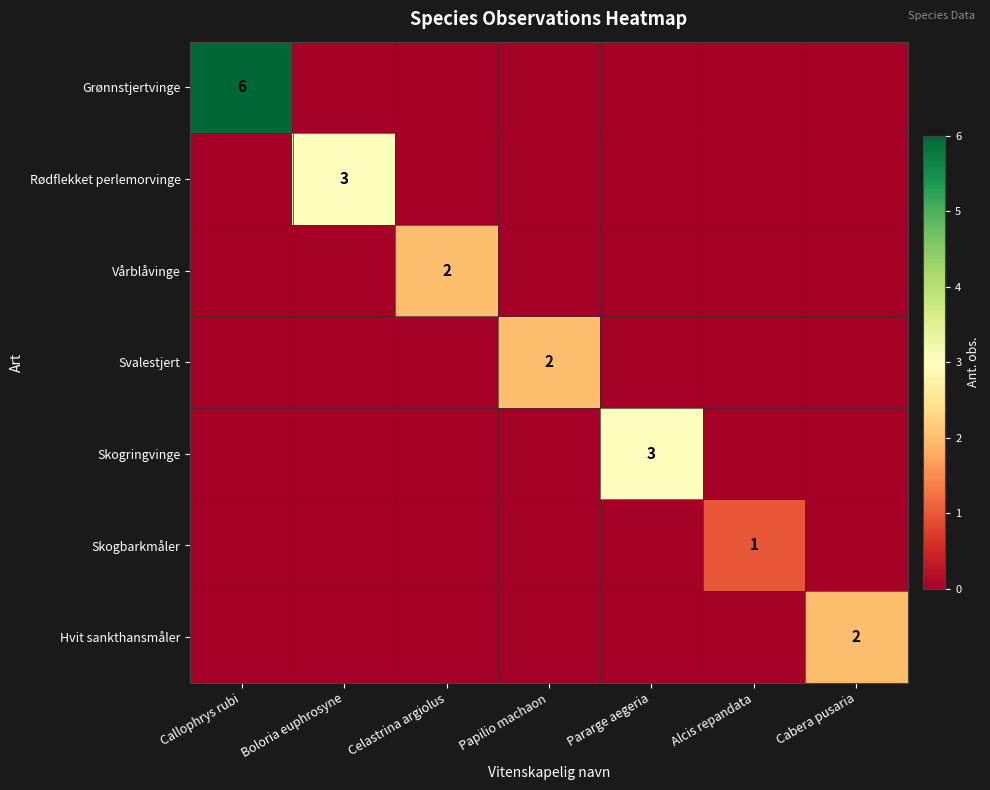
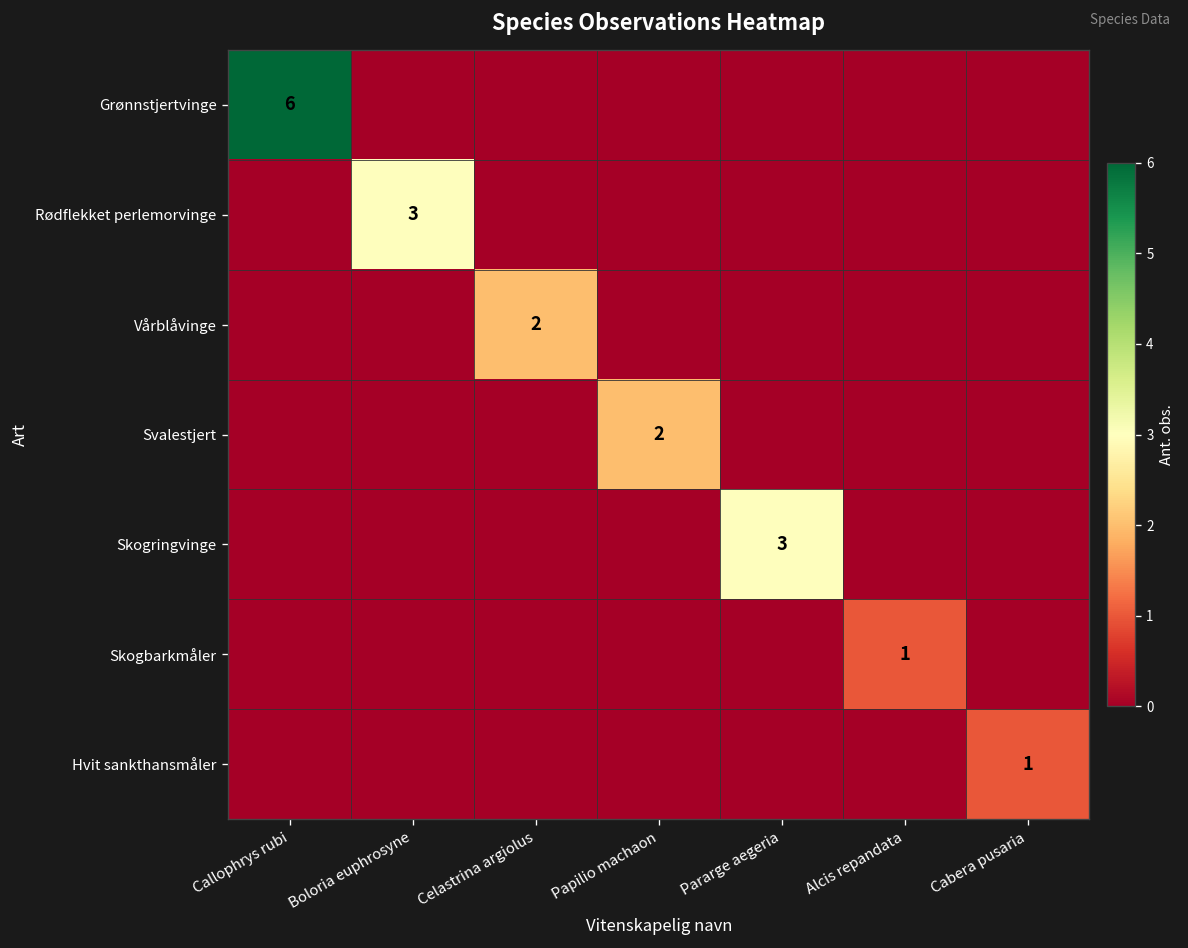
  {
    "Grønnstjertvinge": {
      "Callophrys rubi": 6
    },
    "Rødflekket perlemorvinge": {
      "Boloria euphrosyne": 3
    },
    "Vårblåvinge": {
      "Celastrina argiolus": 2
    },
    "Svalestjert": {
      "Papilio machaon": 2
    },
    "Skogringvinge": {
      "Pararge aegeria": 3
    },
    "Skogbarkmåler": {
      "Alcis repandata": 1
    },
    "Hvit sankthansmåler": {
-     "Cabera pusaria": 2
+     "Cabera pusaria": 1
    }
  }
